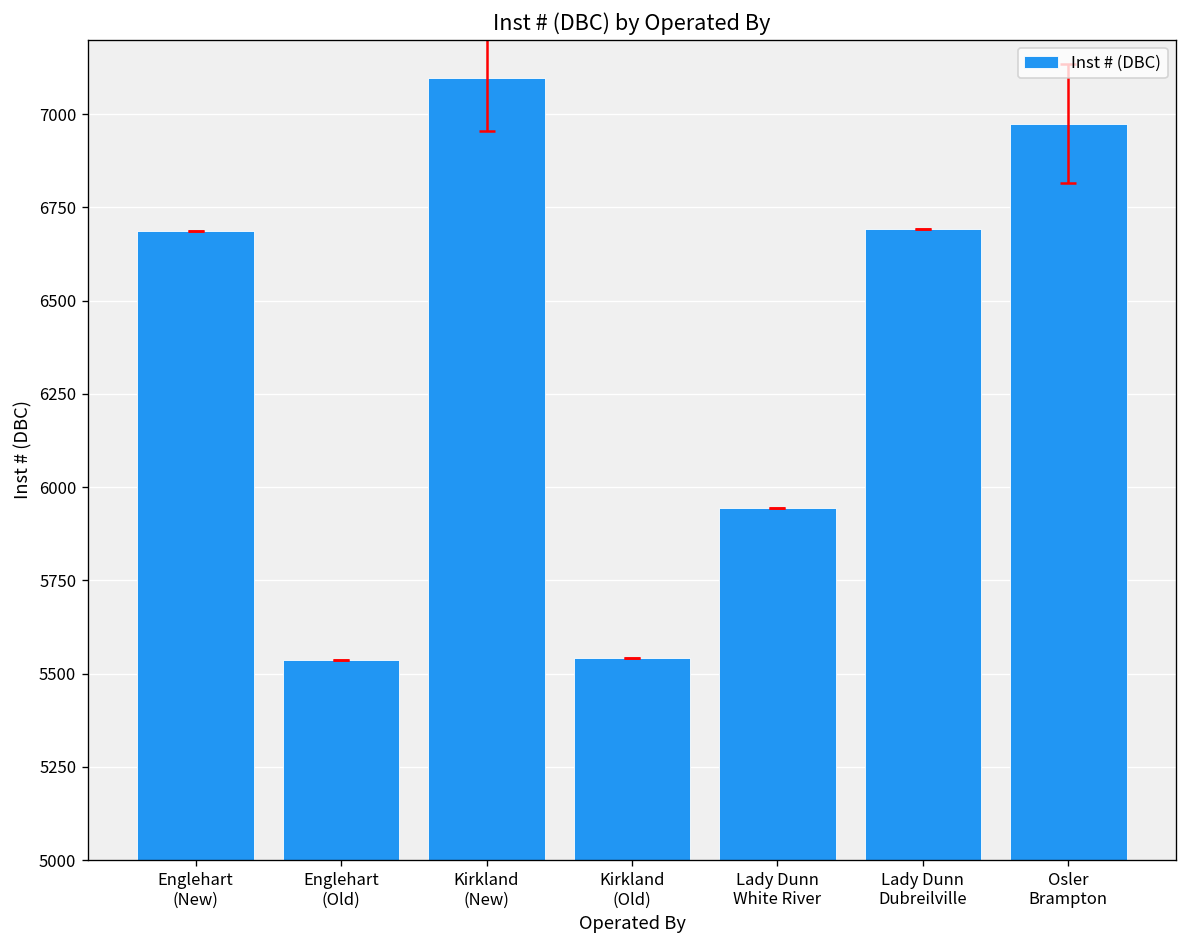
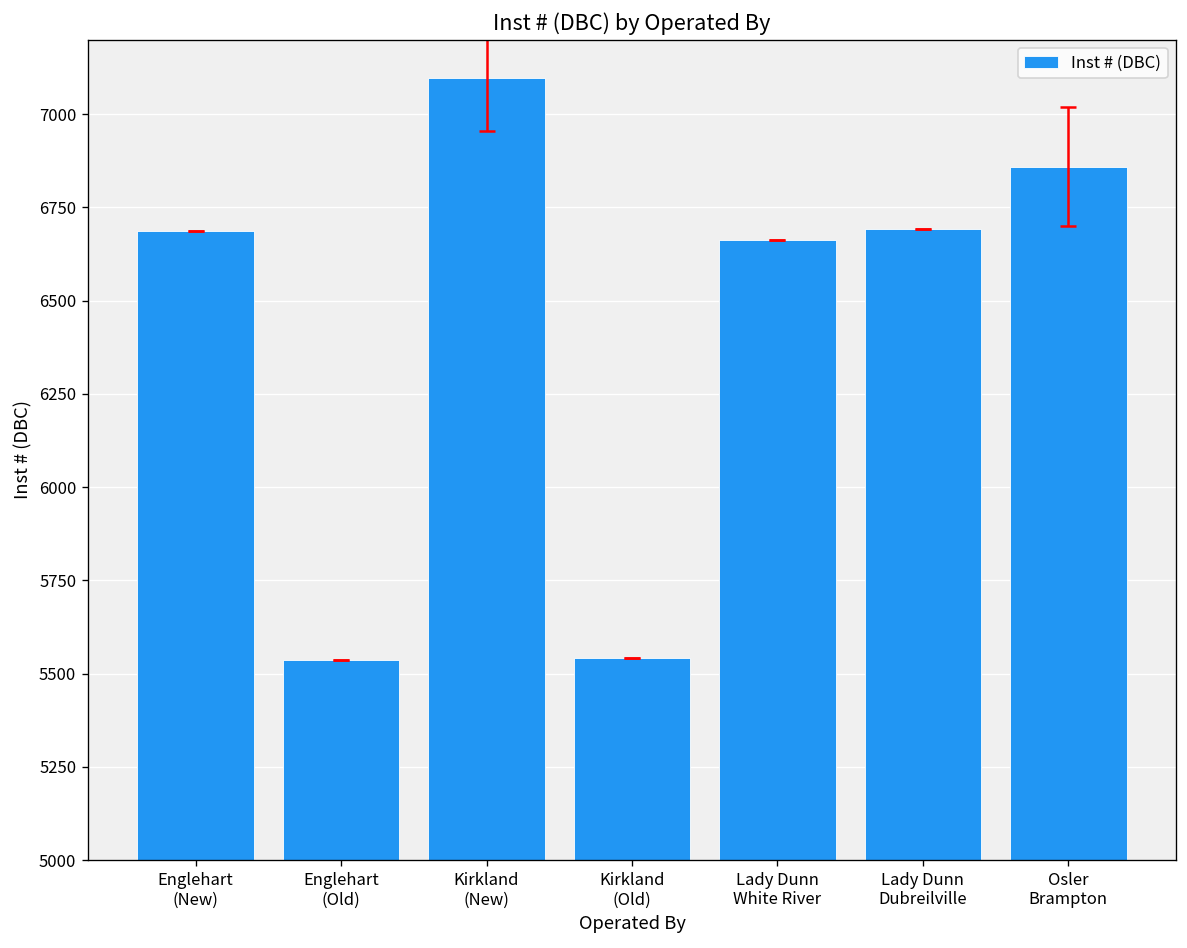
  {
    "Inst # (DBC)": {
      "Englehart (New)": 6690,
      "Englehart (Old)": 5540,
      "Kirkland (New)": 7100,
      "Kirkland (Old)": 5540,
-     "Lady Dunn White River": 5950,
+     "Lady Dunn White River": 6660,
      "Lady Dunn Dubreilville": 6690,
-     "Osler Brampton": 6980
+     "Osler Brampton": 6860
    }
  }
